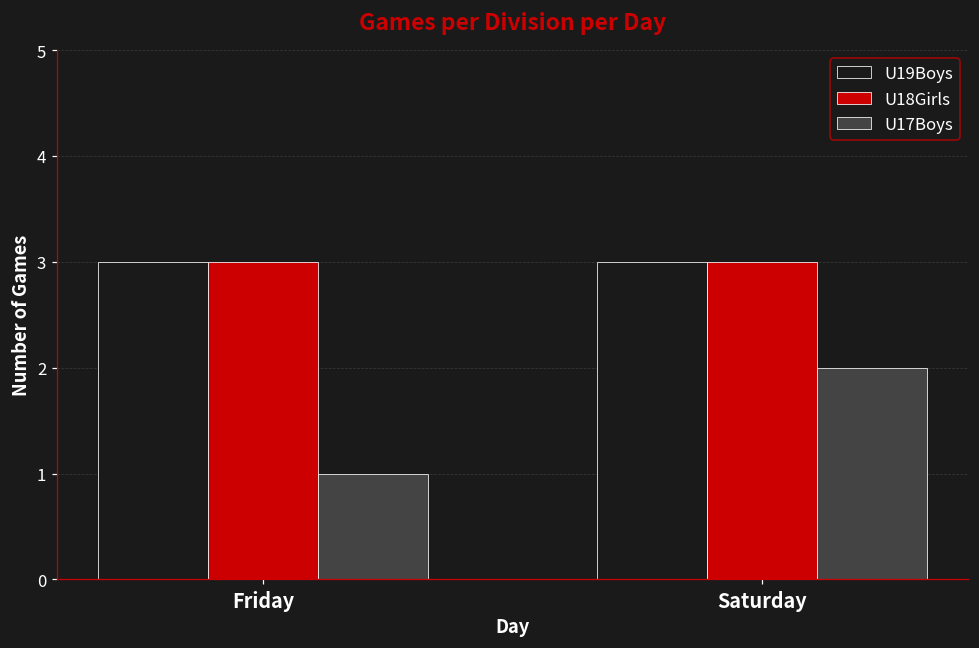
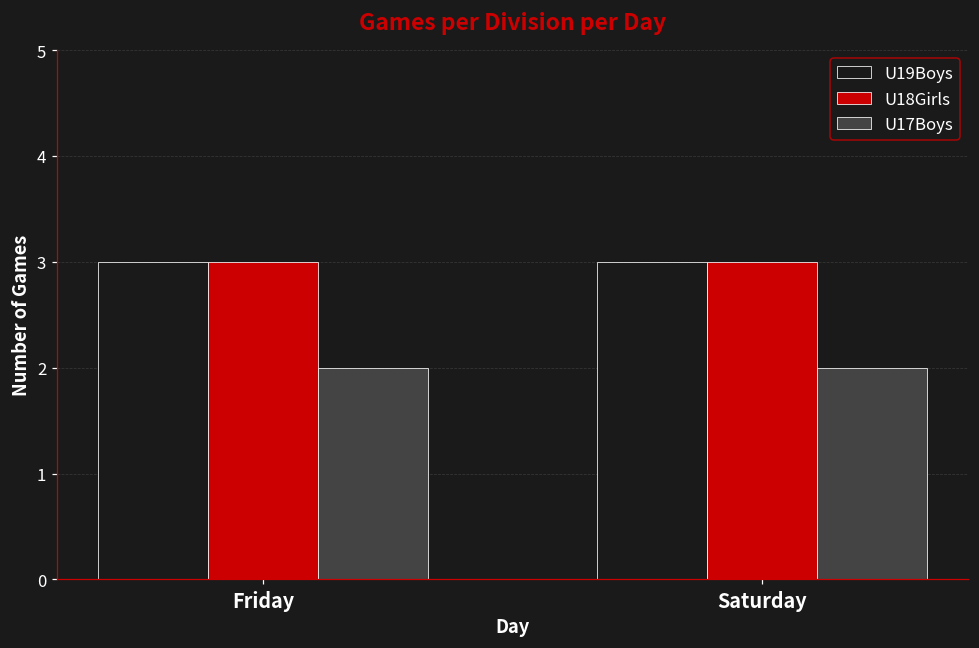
  {
    "U19Boys": {
      "Friday": 3,
      "Saturday": 3
    },
    "U18Girls": {
      "Friday": 3,
      "Saturday": 3
    },
    "U17Boys": {
-     "Friday": 1,
+     "Friday": 2,
      "Saturday": 2
    }
  }
